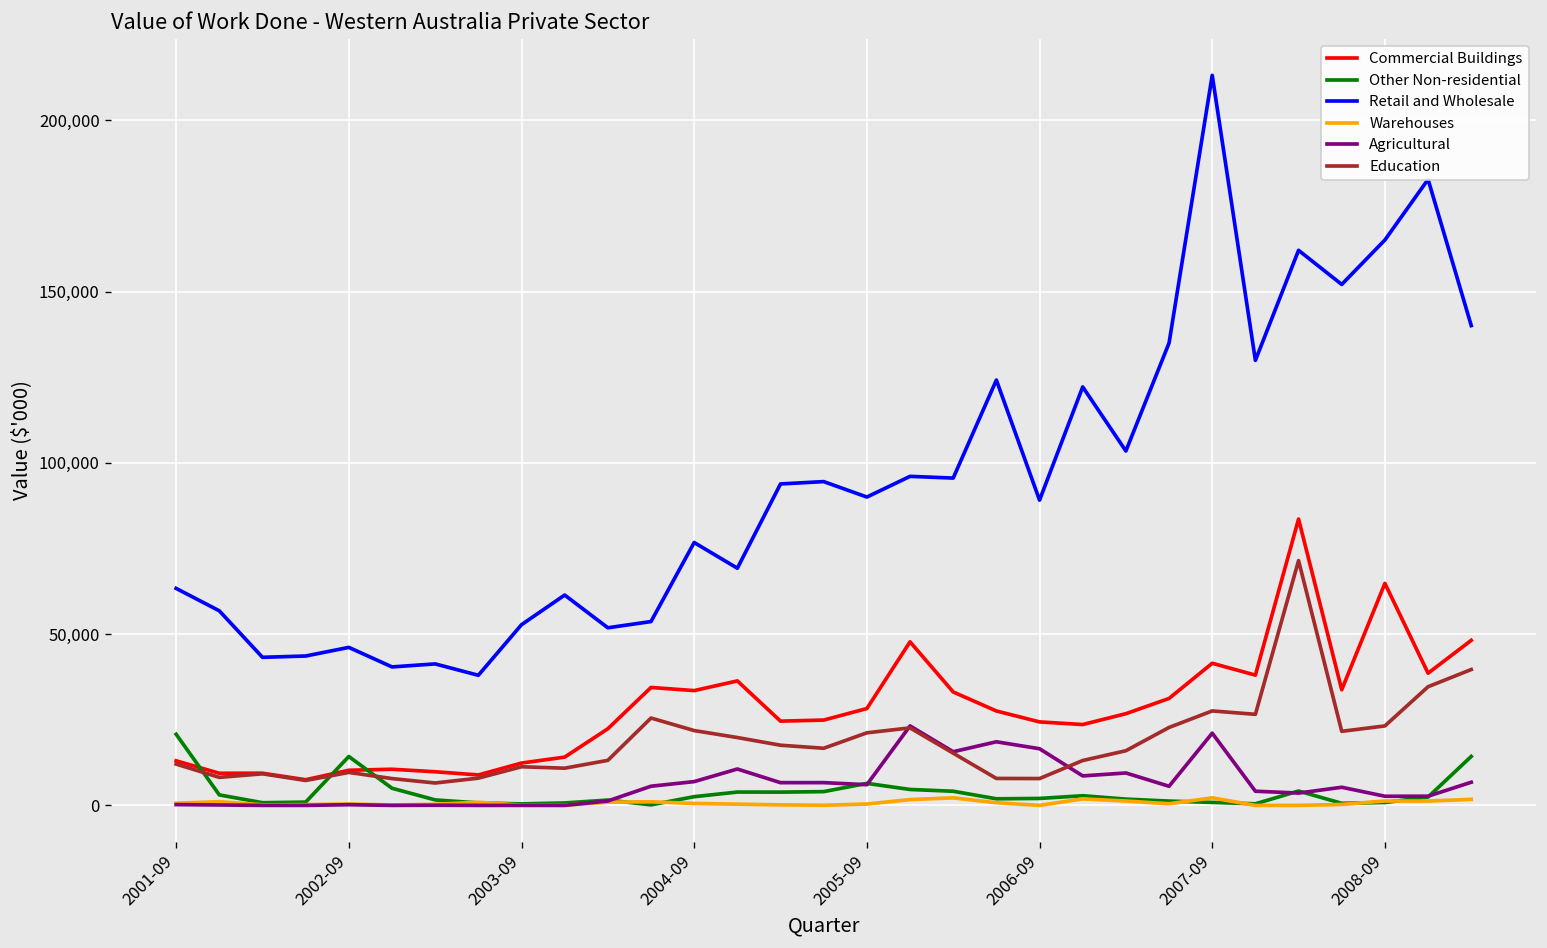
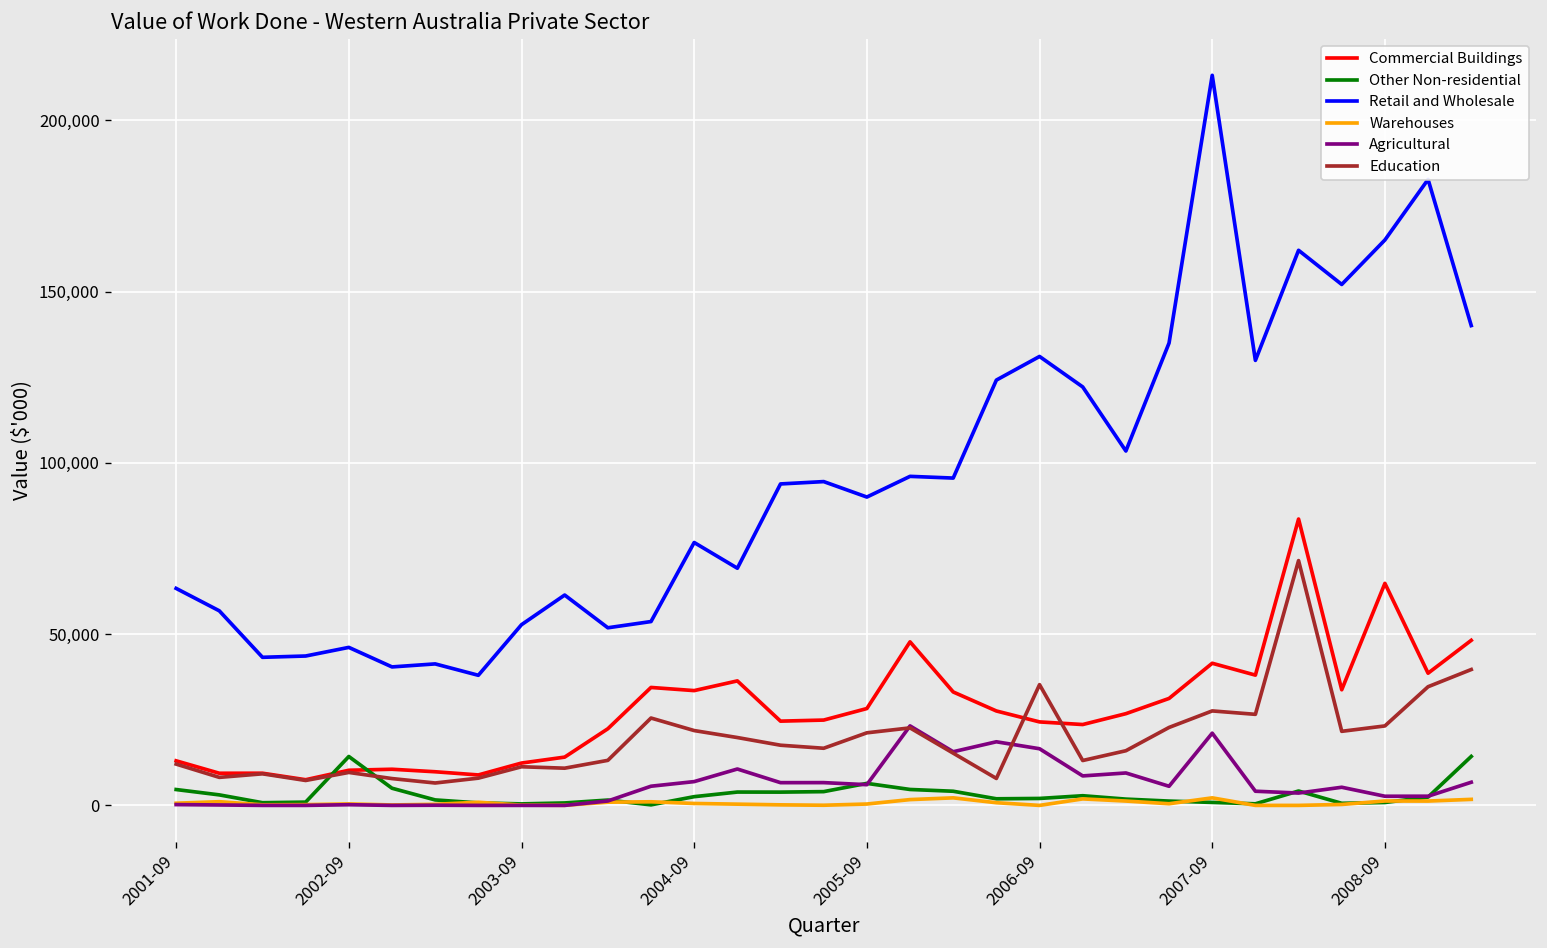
  {
    "Commercial Buildings": {
      "2001-09": "13,000",
      "2003-09": "12,000",
      "2004-09": "34,000",
      "2005-09": "28,000",
      "2006-09": "24,000",
      "2007-09": "41,000",
      "2008-09": "65,000"
    },
    "Other Non-residential": {
-     "2001-09": "21,000",
+     "2001-09": "5,000",
      "2002-09": "14,000",
      "2004-09": "3,000",
      "2006-09": "2,000",
      "2007-09": "1,000"
    },
    "Retail and Wholesale": {
      "2001-09": "63,000",
      "2002-09": "46,000",
      "2003-09": "53,000",
      "2004-09": "77,000",
      "2005-09": "90,000",
-     "2006-09": "89,000",
+     "2006-09": "131,000",
      "2007-09": "213,000",
      "2008-09": "165,000"
    },
    "Warehouses": {
      "2004-09": "1,000",
      "2005-09": "0",
      "2006-09": "0",
      "2007-09": "2,000"
    },
    "Agricultural": {
      "2004-09": "7,000",
      "2006-09": "17,000",
      "2007-09": "21,000",
      "2008-09": "3,000"
    },
    "Education": {
      "2001-09": "12,000",
      "2003-09": "11,000",
      "2004-09": "22,000",
      "2005-09": "21,000",
-     "2006-09": "8,000",
+     "2006-09": "35,000",
      "2007-09": "28,000",
      "2008-09": "23,000"
    }
  }
